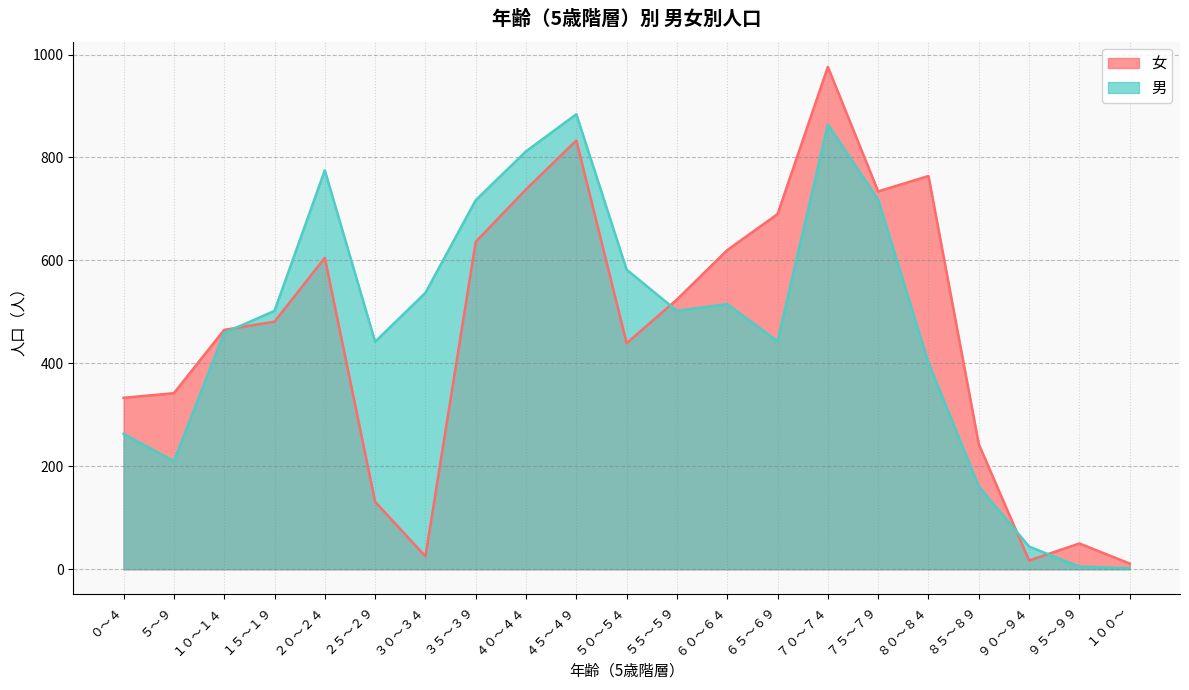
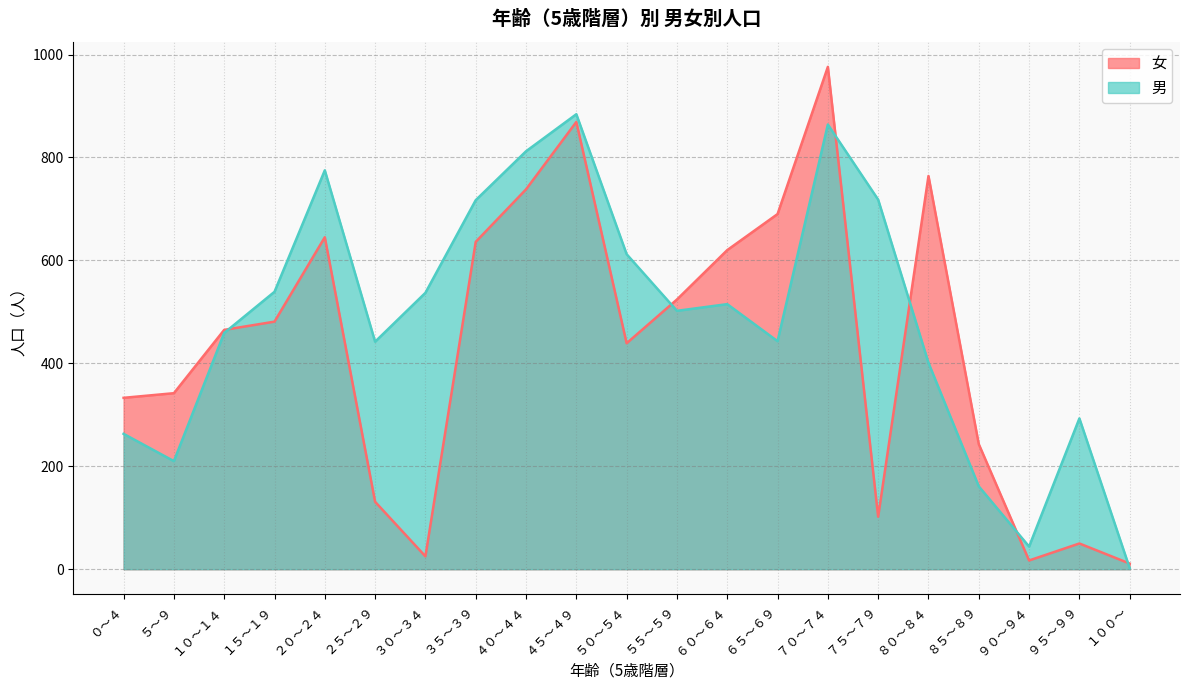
  {
    "女": {
      "０～４": 330,
      "５～９": 340,
      "１０～１４": 470,
      "１５～１９": 480,
-     "２０～２４": 610,
+     "２０～２４": 650,
      "２５～２９": 130,
      "３０～３４": 30,
      "３５～３９": 640,
      "４０～４４": 740,
-     "４５～４９": 830,
+     "４５～４９": 870,
      "５０～５４": 440,
      "５５～５９": 520,
      "６０～６４": 620,
      "６５～６９": 690,
      "７０～７４": 980,
-     "７５～７９": 730,
+     "７５～７９": 100,
      "８０～８４": 760,
      "８５～８９": 240,
      "９０～９４": 20,
      "９５～９９": 50,
      "１００～": 10
    },
    "男": {
      "０～４": 260,
      "５～９": 210,
      "１０～１４": 460,
-     "１５～１９": 500,
+     "１５～１９": 540,
      "２０～２４": 780,
      "２５～２９": 440,
      "３０～３４": 540,
      "３５～３９": 720,
      "４０～４４": 810,
      "４５～４９": 880,
-     "５０～５４": 580,
+     "５０～５４": 610,
      "５５～５９": 500,
      "６０～６４": 520,
      "６５～６９": 440,
      "７０～７４": 860,
      "７５～７９": 720,
      "８０～８４": 400,
      "８５～８９": 160,
      "９０～９４": 40,
-     "９５～９９": 10,
+     "９５～９９": 290,
      "１００～": 0
    }
  }
